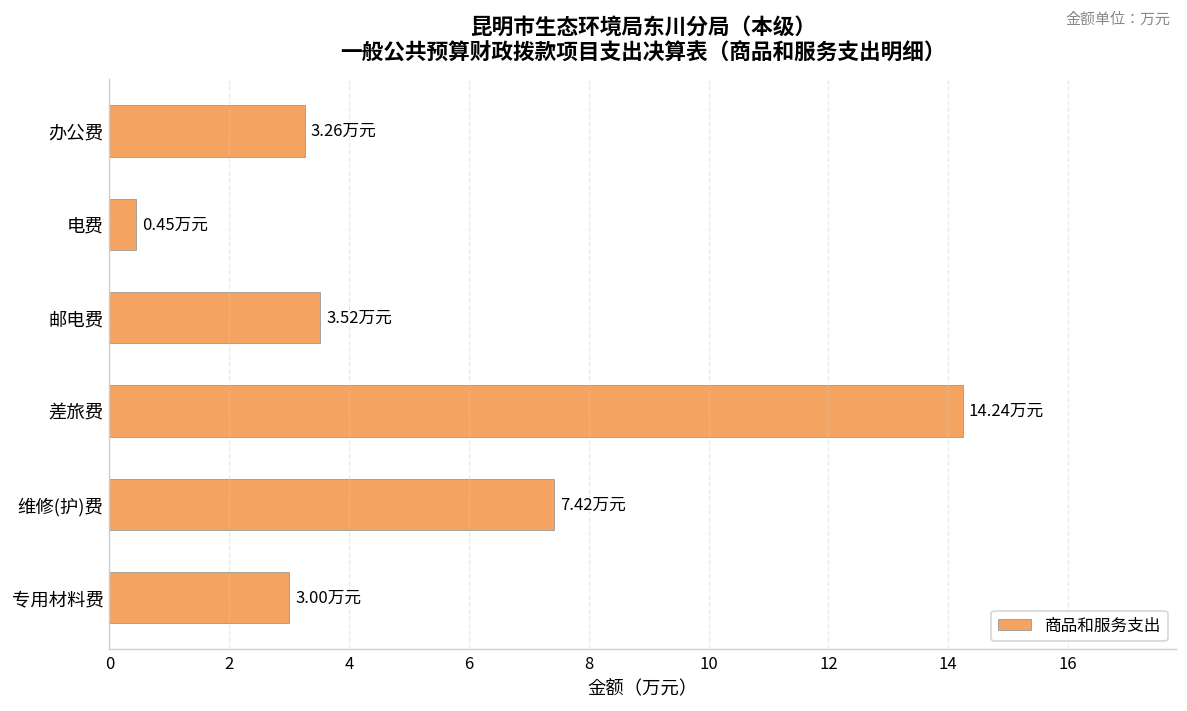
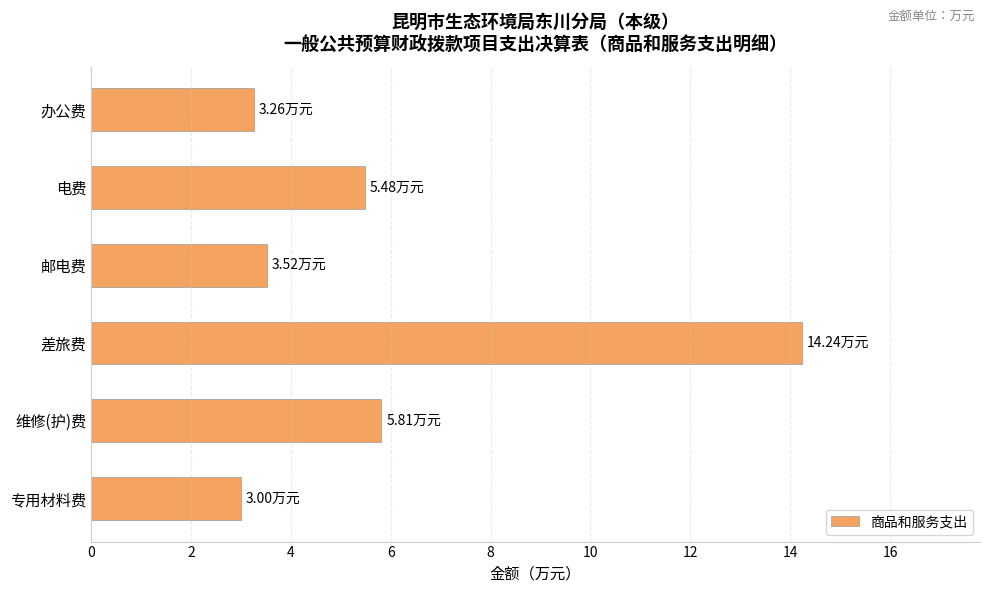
  {
    "办公费": 3.26,
-   "电费": 0.45,
+   "电费": 5.48,
    "邮电费": 3.52,
    "差旅费": 14.24,
-   "维修(护)费": 7.42,
+   "维修(护)费": 5.81,
    "专用材料费": 3.00
  }
